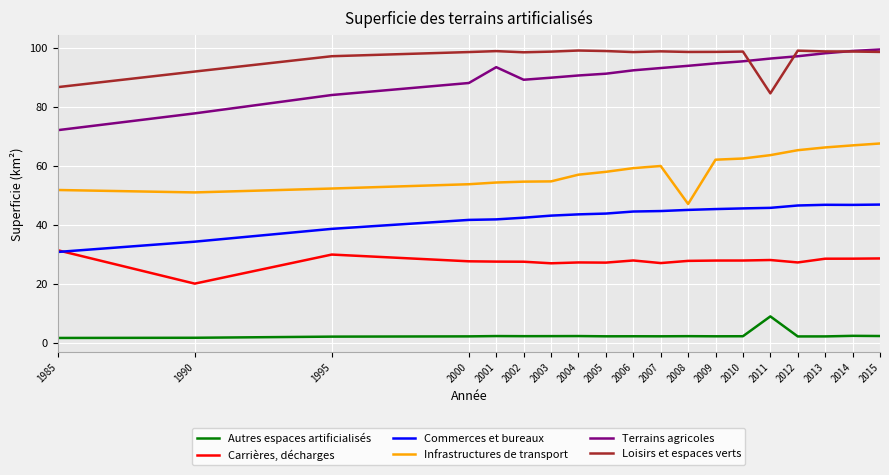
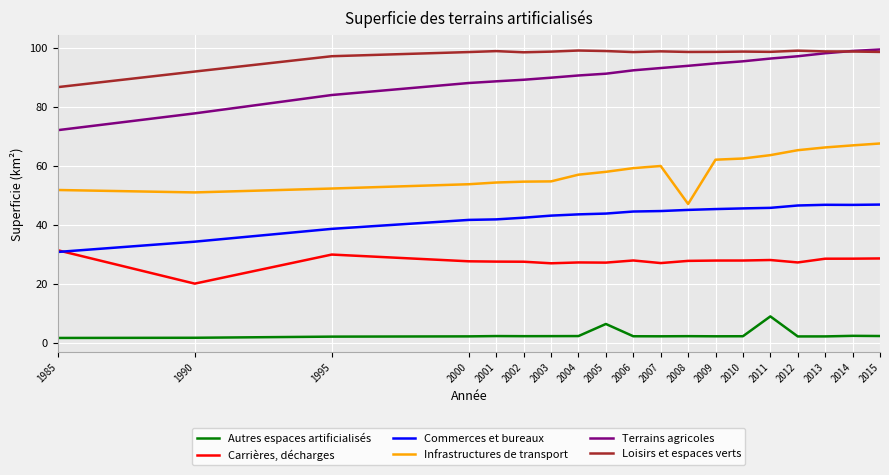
  {
    "Autres espaces artificialisés": {
      "1985": 2,
      "1990": 2,
      "1995": 2,
      "2000": 2,
      "2001": 2,
      "2002": 2,
      "2003": 2,
      "2004": 2,
-     "2005": 2,
+     "2005": 6,
      "2006": 2,
      "2007": 2,
      "2008": 2,
      "2009": 2,
      "2010": 2,
      "2011": 9,
      "2012": 2,
      "2013": 2,
      "2014": 2,
      "2015": 2
    },
    "Carrières, décharges": {
      "1990": 20,
      "1995": 30,
      "2000": 28,
      "2001": 27,
      "2002": 27,
      "2003": 27,
      "2004": 27,
      "2005": 27,
      "2006": 28,
      "2007": 27,
      "2008": 28,
      "2009": 28,
      "2010": 28,
      "2011": 28,
      "2012": 27,
      "2013": 28,
      "2014": 28,
      "2015": 29
    },
    "Commerces et bureaux": {
      "1990": 34,
      "1995": 39,
      "2000": 42,
      "2001": 42,
      "2002": 42,
      "2003": 43,
      "2004": 43,
      "2005": 44,
      "2006": 44,
      "2007": 45,
      "2008": 45,
      "2009": 45,
      "2010": 46,
      "2011": 46,
      "2012": 46,
      "2013": 47,
      "2014": 47,
      "2015": 47
    },
    "Infrastructures de transport": {
      "1985": 52,
      "1990": 51,
      "1995": 52,
      "2000": 54,
      "2001": 54,
      "2002": 55,
      "2003": 55,
      "2004": 57,
      "2005": 58,
      "2006": 59,
      "2007": 60,
      "2008": 47,
      "2009": 62,
      "2010": 62,
      "2011": 64,
      "2012": 65,
      "2013": 66,
      "2014": 67,
      "2015": 68
    },
    "Terrains agricoles": {
      "1985": 72,
      "1990": 78,
      "1995": 84,
      "2000": 88,
-     "2001": 93,
+     "2001": 89,
      "2002": 89,
      "2003": 90,
      "2004": 91,
      "2005": 91,
      "2006": 92,
      "2007": 93,
      "2008": 94,
      "2009": 95,
      "2010": 95,
      "2011": 96,
      "2012": 97
    },
    "Loisirs et espaces verts": {
      "1985": 87,
      "1990": 92,
      "1995": 97,
      "2000": 99,
      "2001": 99,
      "2002": 98,
      "2003": 99,
      "2004": 99,
      "2005": 99,
      "2006": 99,
      "2007": 99,
      "2008": 99,
      "2009": 99,
      "2010": 99,
-     "2011": 85,
+     "2011": 99,
      "2012": 99
    }
  }
